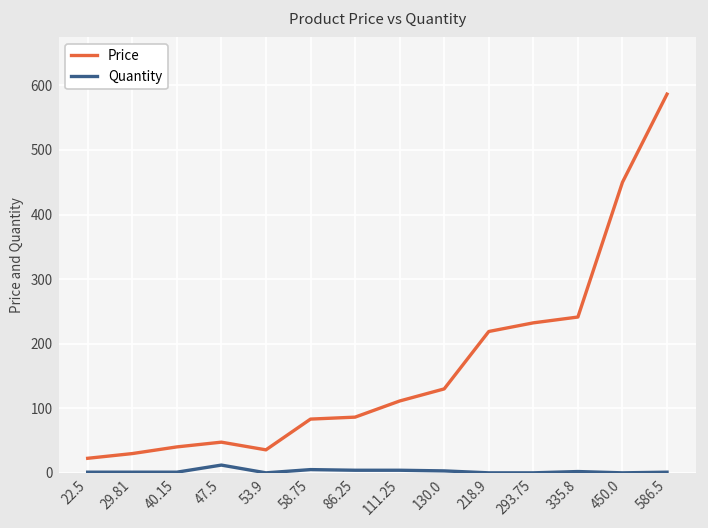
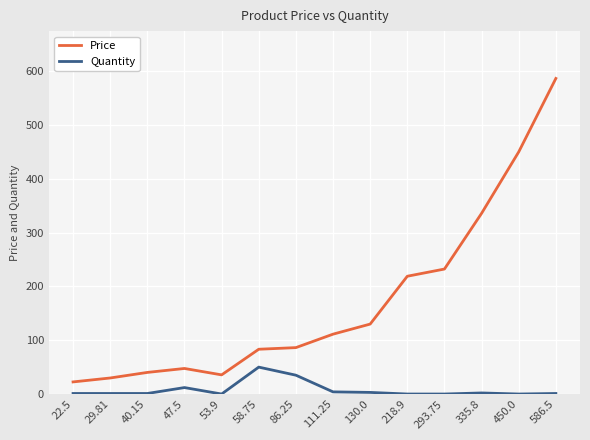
  {
    "Price": {
      "22.5": 20,
      "29.81": 30,
      "40.15": 40,
      "47.5": 50,
      "53.9": 40,
      "58.75": 80,
      "86.25": 90,
      "111.25": 110,
      "130.0": 130,
      "218.9": 220,
      "293.75": 230,
-     "335.8": 240,
+     "335.8": 340,
      "450.0": 450,
      "586.5": 590
    },
    "Quantity": {
      "22.5": 0,
      "29.81": 0,
      "40.15": 0,
      "47.5": 10,
      "53.9": 0,
-     "58.75": 10,
-     "86.25": 0,
+     "58.75": 50,
+     "86.25": 40,
      "111.25": 0,
      "130.0": 0,
      "218.9": 0,
      "293.75": 0,
      "335.8": 0,
      "450.0": 0,
      "586.5": 0
    }
  }
